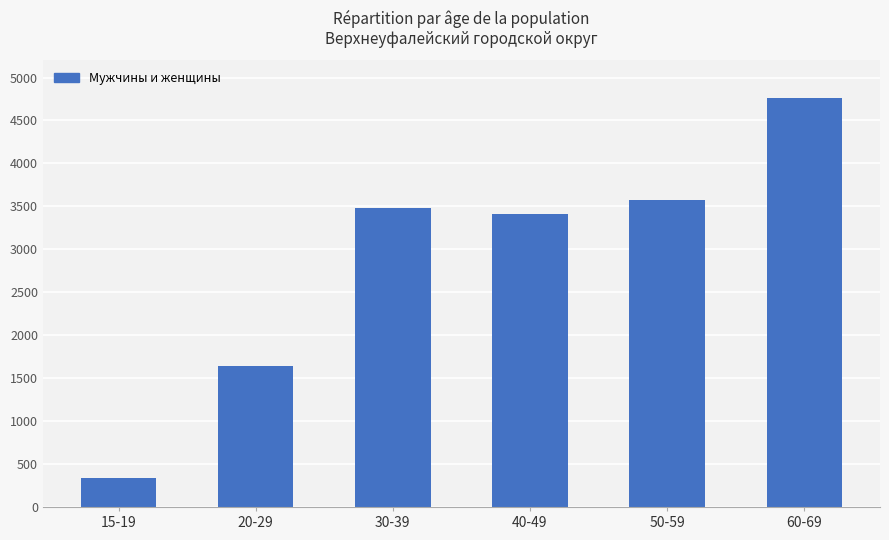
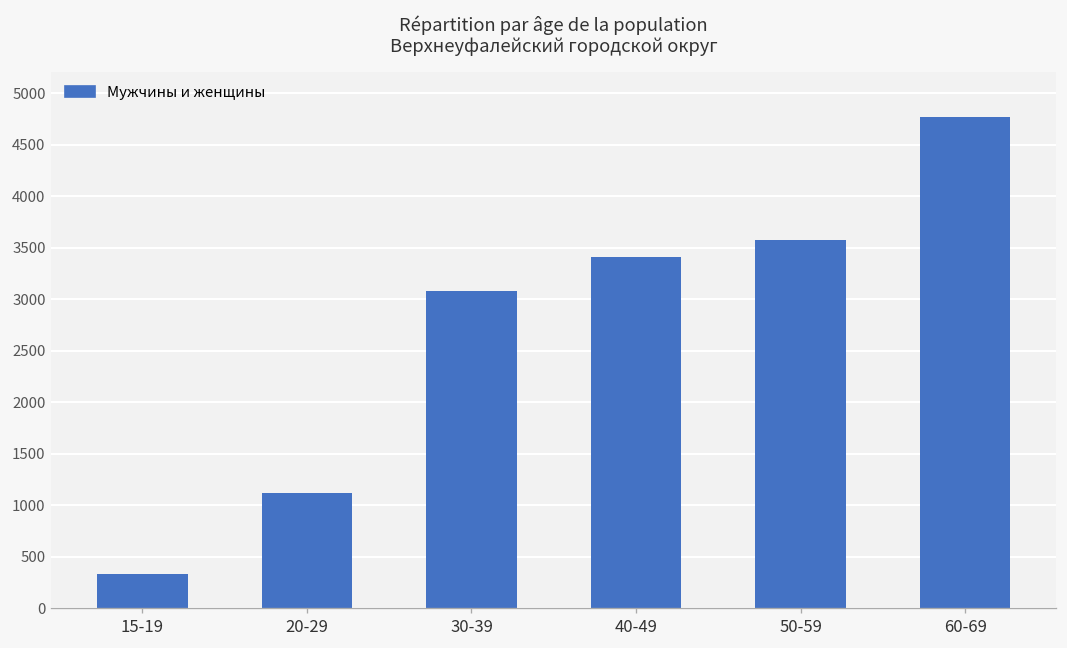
  {
    "15-19": 300,
-   "20-29": 1600,
-   "30-39": 3500,
+   "20-29": 1100,
+   "30-39": 3100,
    "40-49": 3400,
    "50-59": 3600,
    "60-69": 4800
  }
